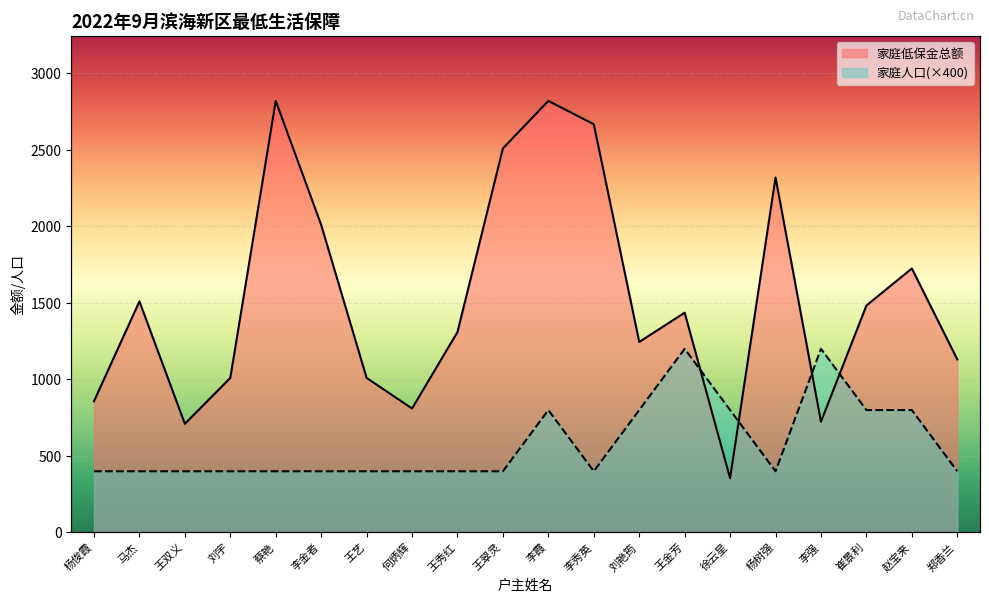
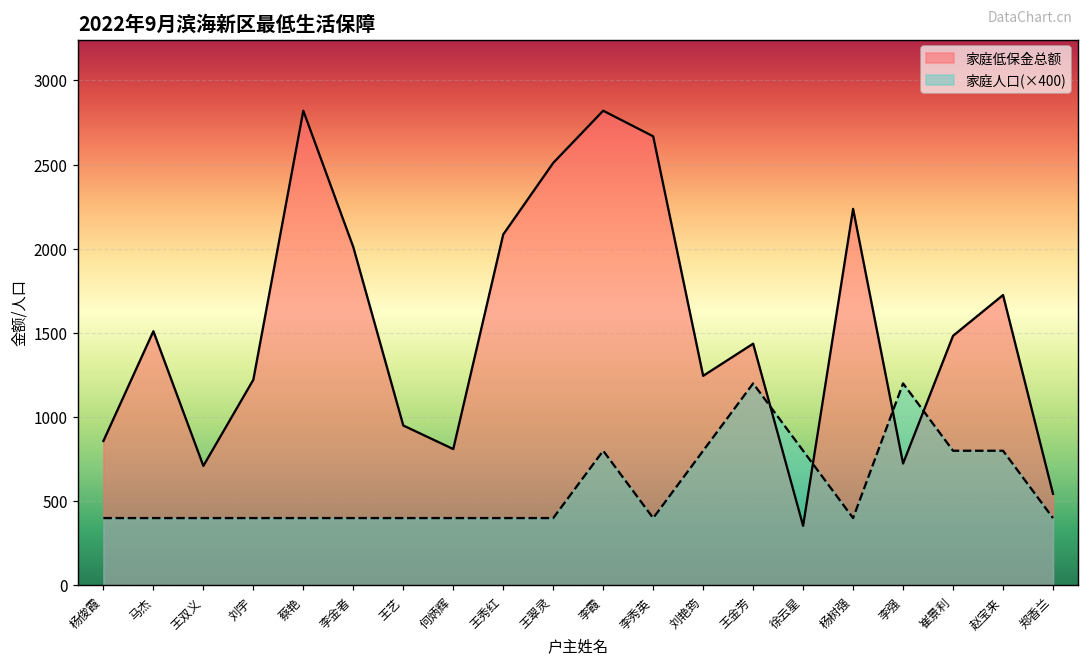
  {
    "家庭低保金总额": {
      "杨俊霞": 860,
      "马杰": 1510,
      "王双义": 710,
-     "刘宇": 1010,
+     "刘宇": 1220,
      "蔡艳": 2820,
      "李金者": 2010,
-     "王艺": 1010,
+     "王艺": 950,
      "何炳辉": 810,
-     "王秀红": 1310,
+     "王秀红": 2090,
      "王翠灵": 2510,
      "李霞": 2820,
      "李秀英": 2670,
      "刘艳筠": 1250,
      "王金芳": 1440,
      "徐云星": 350,
-     "杨树强": 2320,
+     "杨树强": 2240,
      "李强": 720,
      "崔景利": 1480,
      "赵宝来": 1730,
-     "郑香兰": 1130
+     "郑香兰": 540
    },
    "家庭人口(×400)": {
      "杨俊霞": 400,
      "马杰": 400,
      "王双义": 400,
      "刘宇": 400,
      "蔡艳": 400,
      "李金者": 400,
      "王艺": 400,
      "何炳辉": 400,
      "王秀红": 400,
      "王翠灵": 400,
      "李霞": 800,
      "李秀英": 400,
      "刘艳筠": 800,
      "王金芳": 1200,
      "徐云星": 800,
      "杨树强": 400,
      "李强": 1200,
      "崔景利": 800,
      "赵宝来": 800,
      "郑香兰": 400
    }
  }
